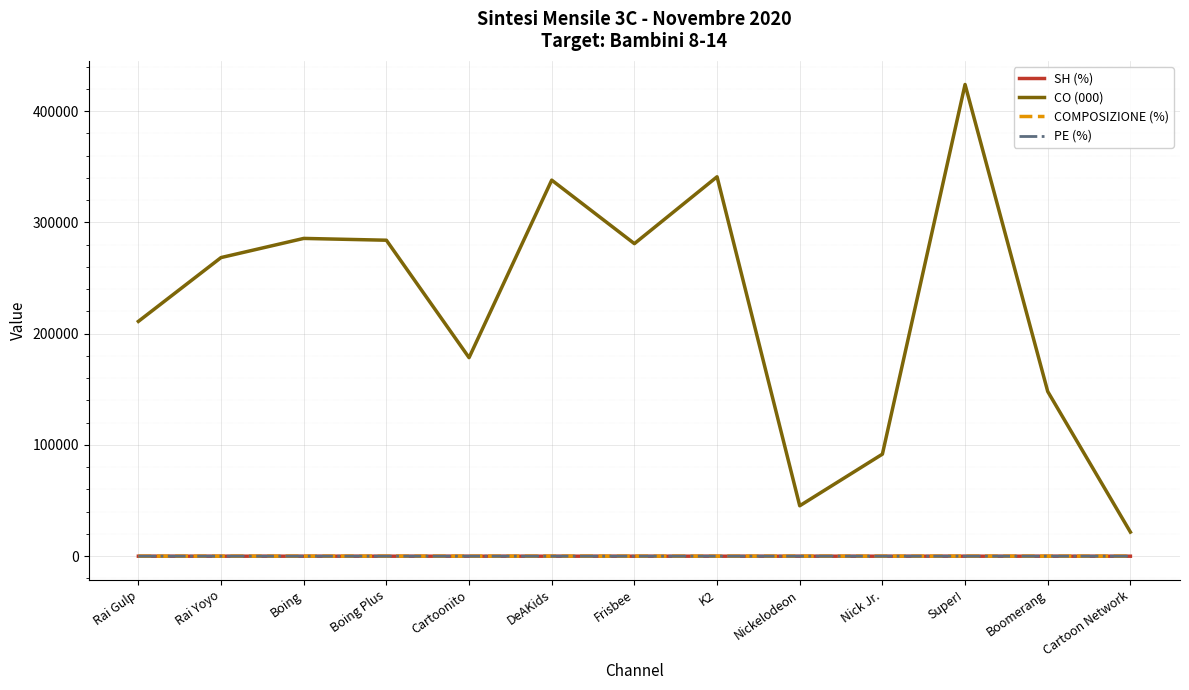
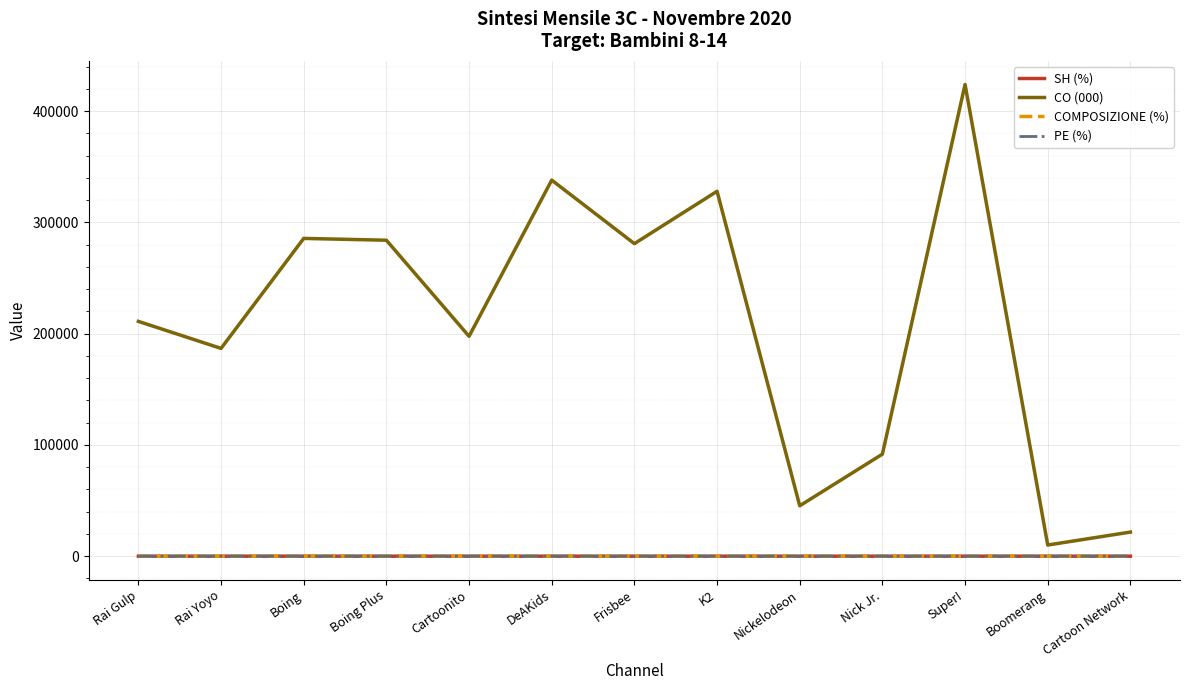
  {
    "PE (%)": {
      "Rai Gulp": 0,
      "Rai Yoyo": 0,
      "Boing": 0,
      "Boing Plus": 0,
      "Cartoonito": 0,
      "DeAKids": 0,
      "Frisbee": 0,
      "K2": 0,
      "Nickelodeon": 0,
      "Nick Jr.": 0,
      "Super!": 0,
      "Boomerang": 0,
      "Cartoon Network": 0
    },
    "CO (000)": {
      "Rai Gulp": 211000,
-     "Rai Yoyo": 268000,
+     "Rai Yoyo": 187000,
      "Boing": 286000,
      "Boing Plus": 284000,
-     "Cartoonito": 178000,
+     "Cartoonito": 198000,
      "DeAKids": 338000,
      "Frisbee": 281000,
-     "K2": 341000,
+     "K2": 328000,
      "Nickelodeon": 45000,
      "Nick Jr.": 92000,
      "Super!": 424000,
-     "Boomerang": 148000,
+     "Boomerang": 10000,
      "Cartoon Network": 22000
    }
  }
